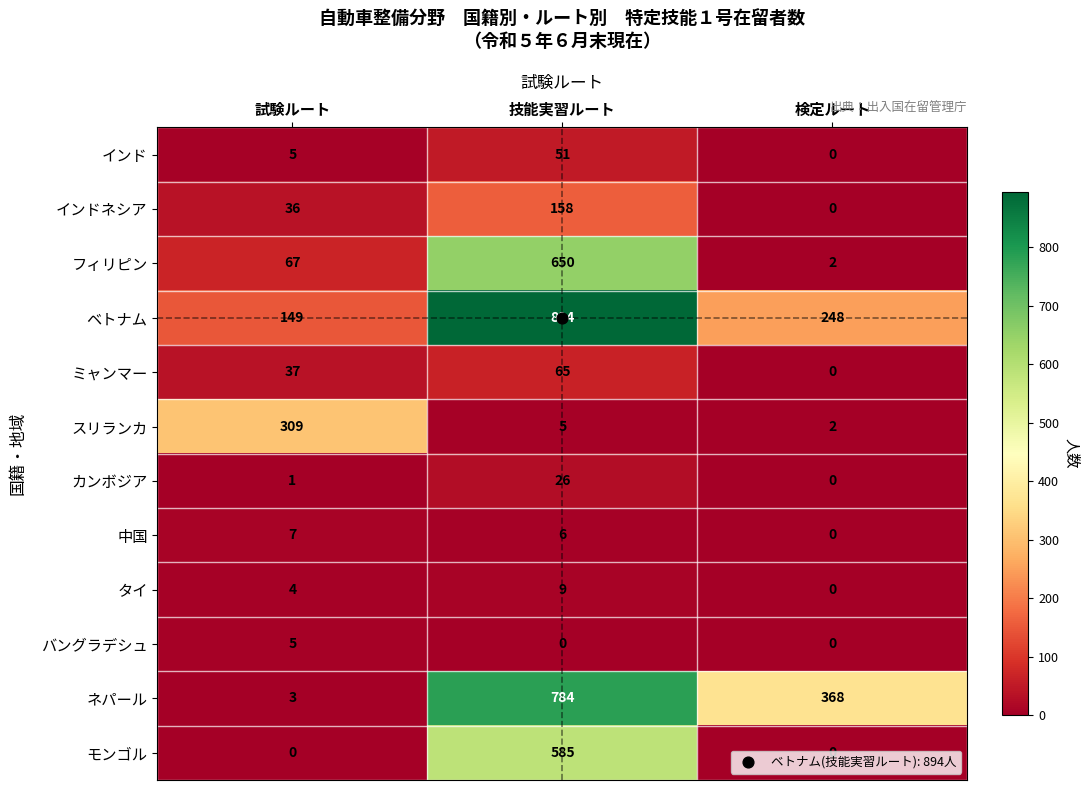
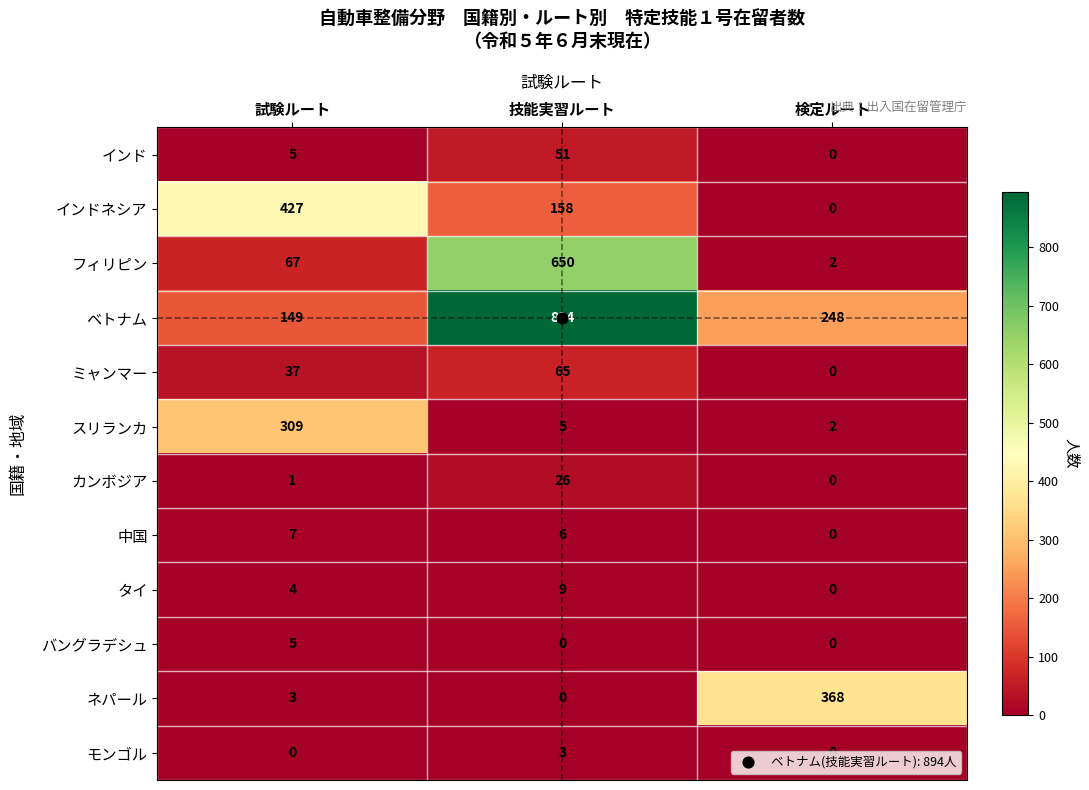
  {
    "インド": {
      "試験ルート": 5,
      "技能実習ルート": 51,
      "検定ルート": 0
    },
    "インドネシア": {
-     "試験ルート": 36,
+     "試験ルート": 427,
      "技能実習ルート": 158,
      "検定ルート": 0
    },
    "フィリピン": {
      "試験ルート": 67,
      "技能実習ルート": 650,
      "検定ルート": 2
    },
    "ベトナム": {
      "試験ルート": 149,
      "検定ルート": 248
    },
    "ミャンマー": {
      "試験ルート": 37,
      "技能実習ルート": 65,
      "検定ルート": 0
    },
    "スリランカ": {
      "試験ルート": 309,
      "技能実習ルート": 5,
      "検定ルート": 2
    },
    "カンボジア": {
      "試験ルート": 1,
      "技能実習ルート": 26,
      "検定ルート": 0
    },
    "中国": {
      "試験ルート": 7,
      "技能実習ルート": 6,
      "検定ルート": 0
    },
    "タイ": {
      "試験ルート": 4,
      "技能実習ルート": 9,
      "検定ルート": 0
    },
    "バングラデシュ": {
      "試験ルート": 5,
      "技能実習ルート": 0,
      "検定ルート": 0
    },
    "ネパール": {
      "試験ルート": 3,
-     "技能実習ルート": 784,
+     "技能実習ルート": 0,
      "検定ルート": 368
    },
    "モンゴル": {
      "試験ルート": 0,
-     "技能実習ルート": 585
+     "技能実習ルート": 3
    }
  }
